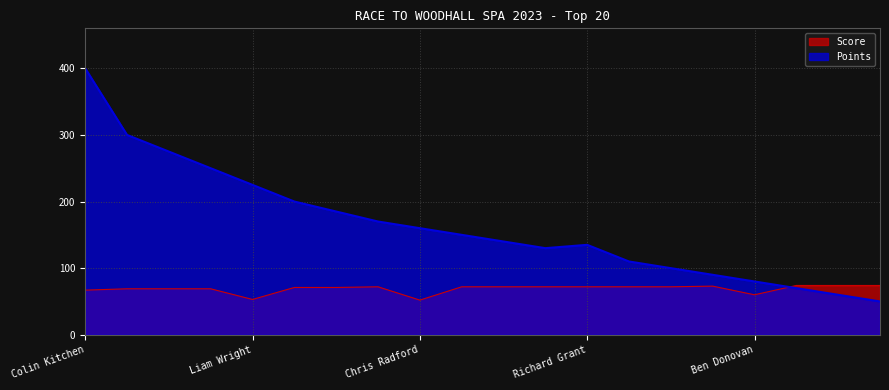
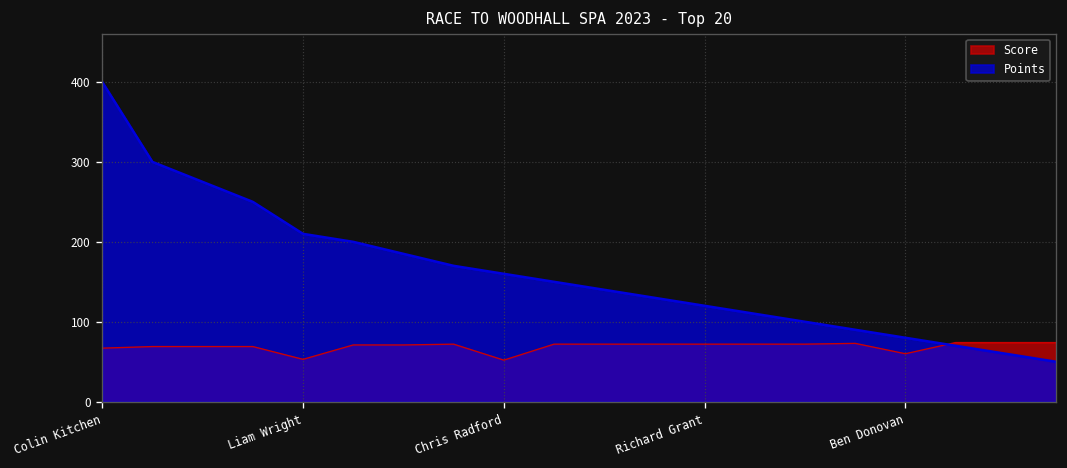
  {
    "Score": {
      "Colin Kitchen": 70,
      "Liam Wright": 50,
      "Chris Radford": 50,
      "Richard Grant": 70,
      "Ben Donovan": 60
    },
    "Points": {
      "Colin Kitchen": 400,
-     "Liam Wright": 230,
+     "Liam Wright": 210,
      "Chris Radford": 160,
-     "Richard Grant": 140,
+     "Richard Grant": 120,
      "Ben Donovan": 80
    }
  }
